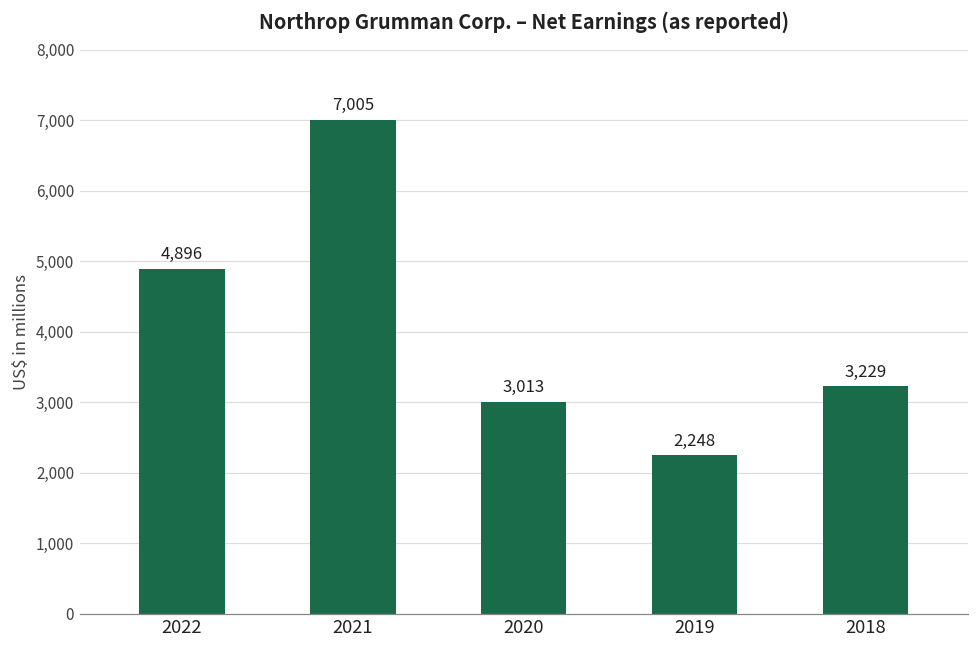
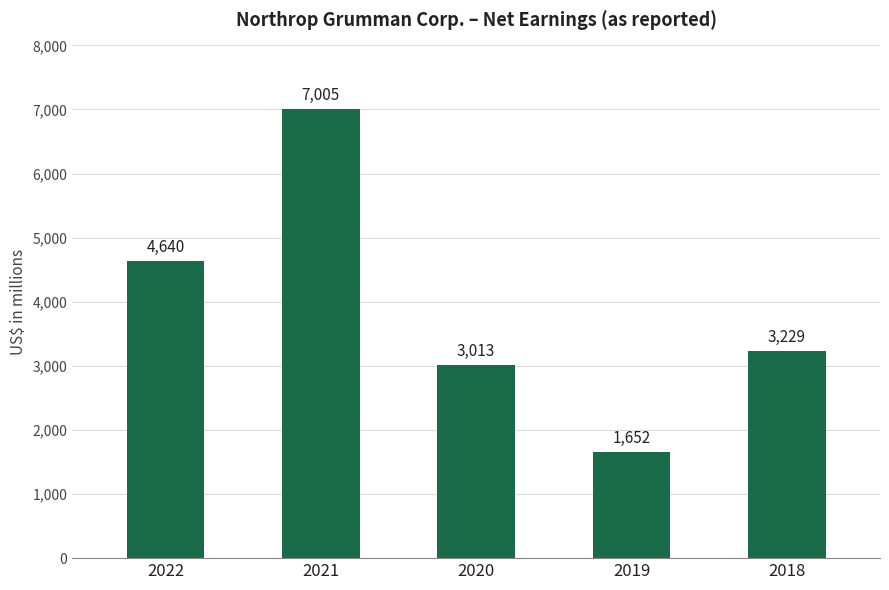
  {
-   "2022": "4,896",
+   "2022": "4,640",
    "2021": "7,005",
    "2020": "3,013",
-   "2019": "2,248",
+   "2019": "1,652",
    "2018": "3,229"
  }
